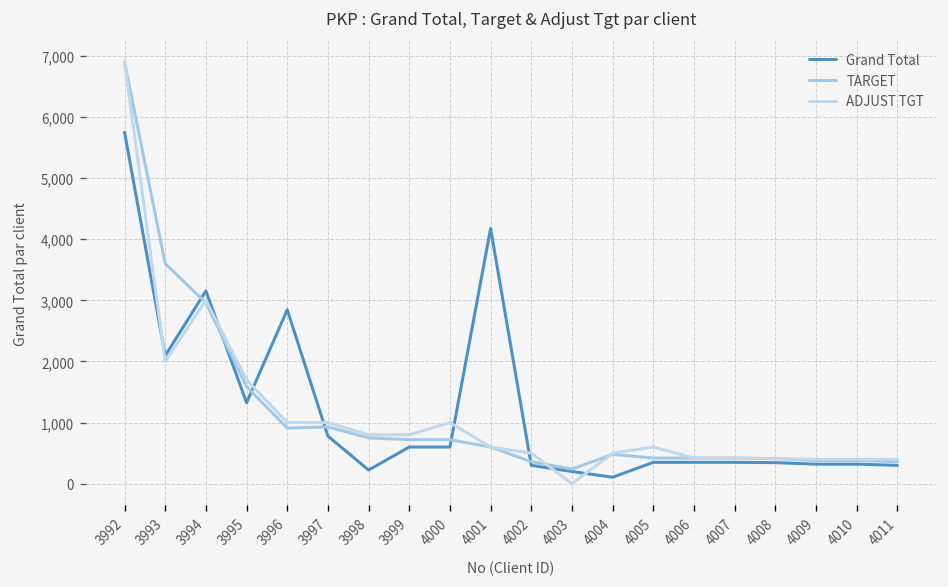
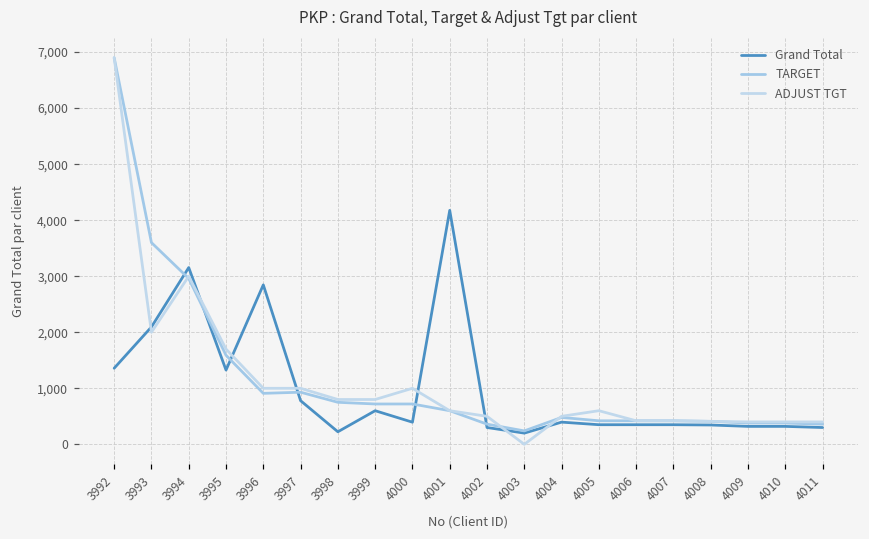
  {
    "Grand Total": {
-     "3992": "5,800",
+     "3992": "1,400",
      "3993": "2,100",
      "3994": "3,200",
      "3995": "1,300",
      "3996": "2,800",
      "3997": "800",
      "3998": "200",
      "3999": "600",
-     "4000": "600",
+     "4000": "400",
      "4001": "4,200",
      "4002": "300",
-     "4004": "100",
+     "4004": "400",
      "4005": "400",
      "4006": "400",
      "4007": "400",
      "4008": "300",
      "4009": "300",
      "4010": "300",
      "4011": "300"
    }
  }
